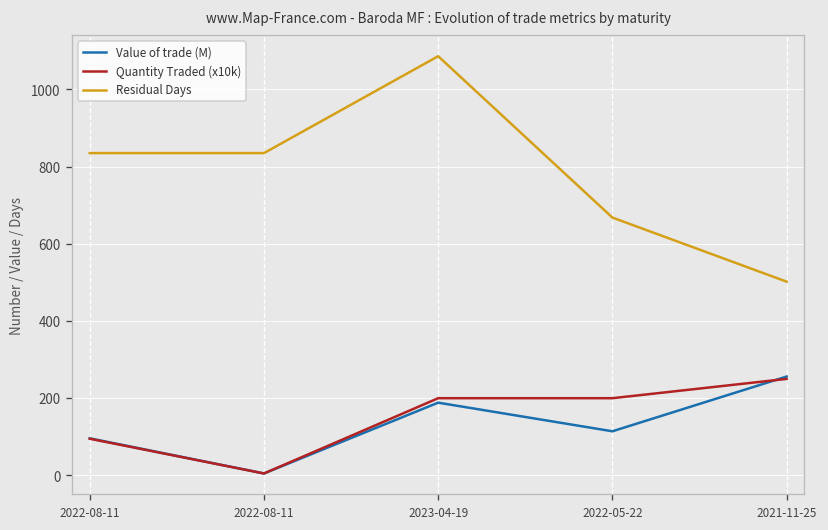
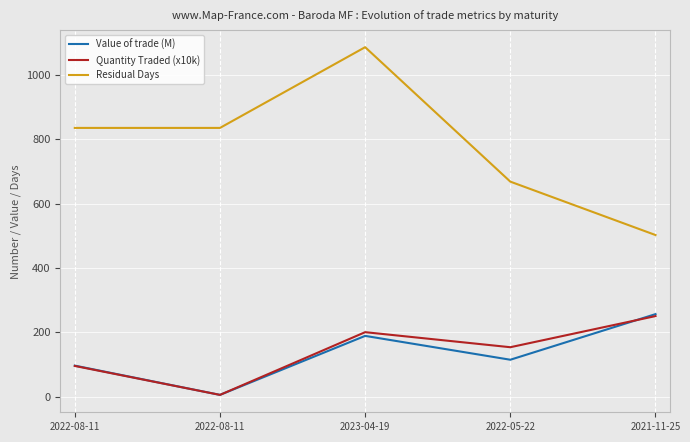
  {
    "Value of trade (M)": {
      "2023-04-19": 190,
      "2022-05-22": 110
    },
    "Quantity Traded (x10k)": {
      "2023-04-19": 200,
-     "2022-05-22": 200
+     "2022-05-22": 150
    },
    "Residual Days": {
      "2023-04-19": 1090,
      "2022-05-22": 670,
      "2021-11-25": 500
    }
  }
